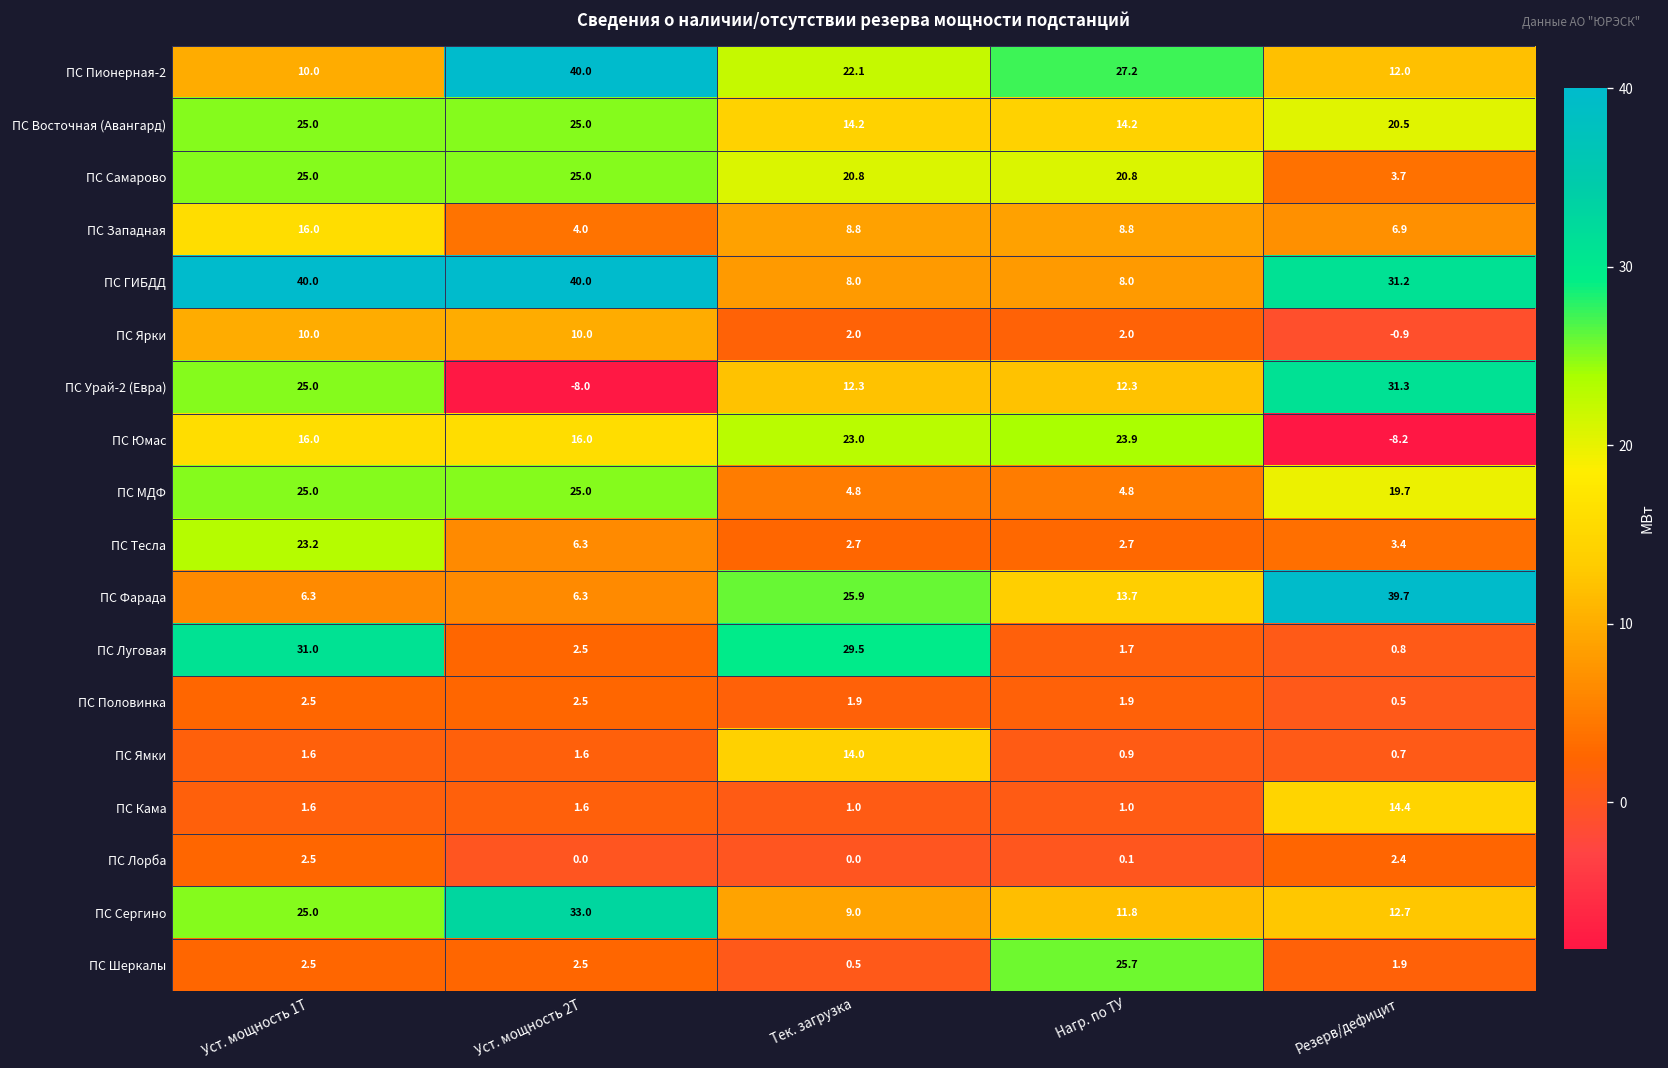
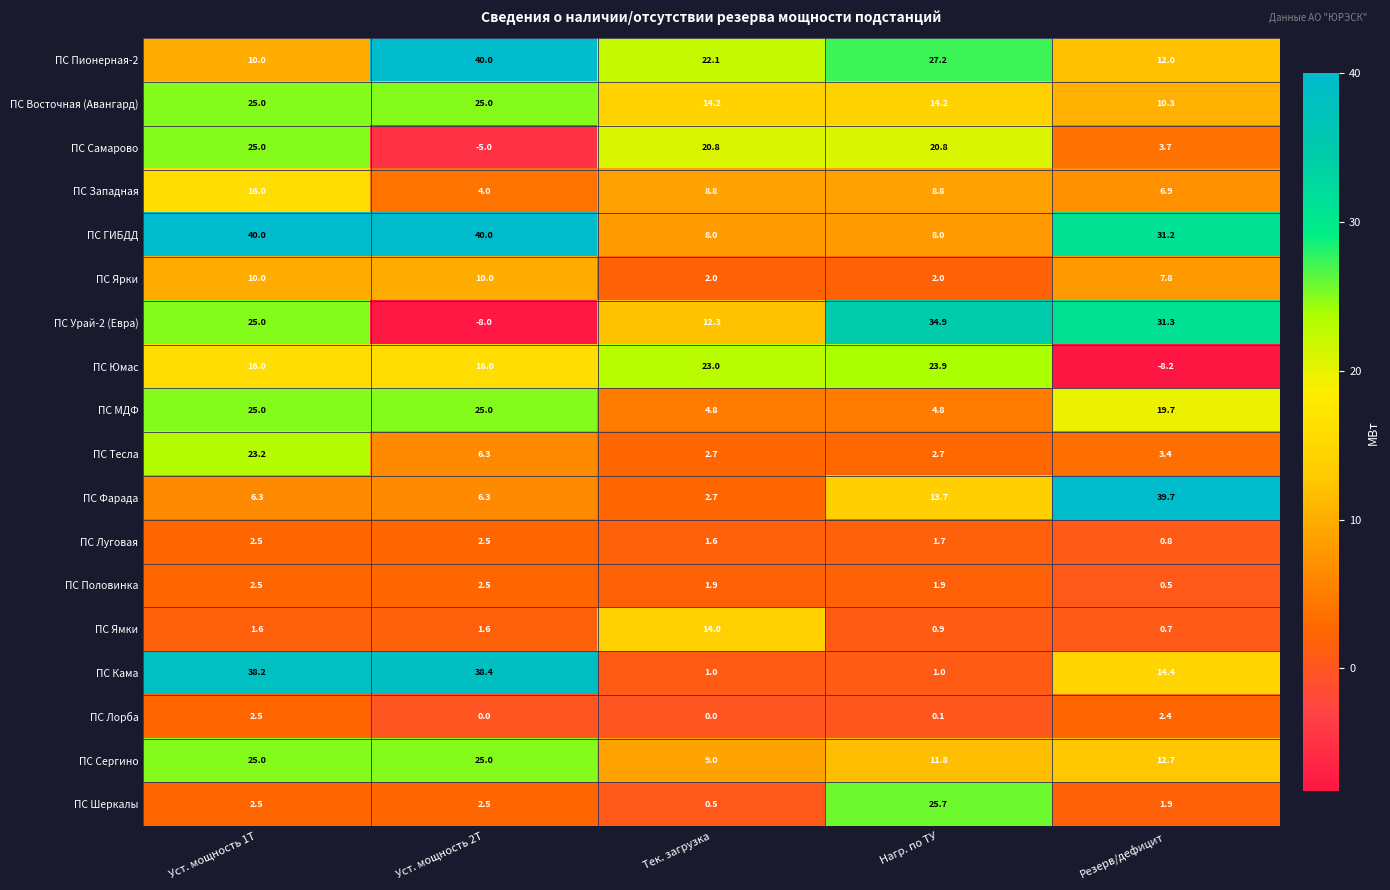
  {
    "ПС Пионерная-2": {
      "Уст. мощность 1Т": 10.0,
      "Уст. мощность 2Т": 40.0,
      "Тек. загрузка": 22.1,
      "Нагр. по ТУ": 27.2,
      "Резерв/дефицит": 12.0
    },
    "ПС Восточная (Авангард)": {
      "Уст. мощность 1Т": 25.0,
      "Уст. мощность 2Т": 25.0,
      "Тек. загрузка": 14.2,
      "Нагр. по ТУ": 14.2,
-     "Резерв/дефицит": 20.5
+     "Резерв/дефицит": 10.3
    },
    "ПС Самарово": {
      "Уст. мощность 1Т": 25.0,
-     "Уст. мощность 2Т": 25.0,
+     "Уст. мощность 2Т": -5.0,
      "Тек. загрузка": 20.8,
      "Нагр. по ТУ": 20.8,
      "Резерв/дефицит": 3.7
    },
    "ПС Западная": {
      "Уст. мощность 1Т": 16.0,
      "Уст. мощность 2Т": 4.0,
      "Тек. загрузка": 8.8,
      "Нагр. по ТУ": 8.8,
      "Резерв/дефицит": 6.9
    },
    "ПС ГИБДД": {
      "Уст. мощность 1Т": 40.0,
      "Уст. мощность 2Т": 40.0,
      "Тек. загрузка": 8.0,
      "Нагр. по ТУ": 8.0,
      "Резерв/дефицит": 31.2
    },
    "ПС Ярки": {
      "Уст. мощность 1Т": 10.0,
      "Уст. мощность 2Т": 10.0,
      "Тек. загрузка": 2.0,
      "Нагр. по ТУ": 2.0,
-     "Резерв/дефицит": -0.9
+     "Резерв/дефицит": 7.8
    },
    "ПС Урай-2 (Евра)": {
      "Уст. мощность 1Т": 25.0,
      "Уст. мощность 2Т": -8.0,
      "Тек. загрузка": 12.3,
-     "Нагр. по ТУ": 12.3,
+     "Нагр. по ТУ": 34.9,
      "Резерв/дефицит": 31.3
    },
    "ПС Юмас": {
      "Уст. мощность 1Т": 16.0,
      "Уст. мощность 2Т": 16.0,
      "Тек. загрузка": 23.0,
      "Нагр. по ТУ": 23.9,
      "Резерв/дефицит": -8.2
    },
    "ПС МДФ": {
      "Уст. мощность 1Т": 25.0,
      "Уст. мощность 2Т": 25.0,
      "Тек. загрузка": 4.8,
      "Нагр. по ТУ": 4.8,
      "Резерв/дефицит": 19.7
    },
    "ПС Тесла": {
      "Уст. мощность 1Т": 23.2,
      "Уст. мощность 2Т": 6.3,
      "Тек. загрузка": 2.7,
      "Нагр. по ТУ": 2.7,
      "Резерв/дефицит": 3.4
    },
    "ПС Фарада": {
      "Уст. мощность 1Т": 6.3,
      "Уст. мощность 2Т": 6.3,
-     "Тек. загрузка": 25.9,
+     "Тек. загрузка": 2.7,
      "Нагр. по ТУ": 13.7,
      "Резерв/дефицит": 39.7
    },
    "ПС Луговая": {
-     "Уст. мощность 1Т": 31.0,
+     "Уст. мощность 1Т": 2.5,
      "Уст. мощность 2Т": 2.5,
-     "Тек. загрузка": 29.5,
+     "Тек. загрузка": 1.6,
      "Нагр. по ТУ": 1.7,
      "Резерв/дефицит": 0.8
    },
    "ПС Половинка": {
      "Уст. мощность 1Т": 2.5,
      "Уст. мощность 2Т": 2.5,
      "Тек. загрузка": 1.9,
      "Нагр. по ТУ": 1.9,
      "Резерв/дефицит": 0.5
    },
    "ПС Ямки": {
      "Уст. мощность 1Т": 1.6,
      "Уст. мощность 2Т": 1.6,
      "Тек. загрузка": 14.0,
      "Нагр. по ТУ": 0.9,
      "Резерв/дефицит": 0.7
    },
    "ПС Кама": {
-     "Уст. мощность 1Т": 1.6,
-     "Уст. мощность 2Т": 1.6,
+     "Уст. мощность 1Т": 38.2,
+     "Уст. мощность 2Т": 38.4,
      "Тек. загрузка": 1.0,
      "Нагр. по ТУ": 1.0,
      "Резерв/дефицит": 14.4
    },
    "ПС Лорба": {
      "Уст. мощность 1Т": 2.5,
      "Уст. мощность 2Т": 0.0,
      "Тек. загрузка": 0.0,
      "Нагр. по ТУ": 0.1,
      "Резерв/дефицит": 2.4
    },
    "ПС Сергино": {
      "Уст. мощность 1Т": 25.0,
-     "Уст. мощность 2Т": 33.0,
+     "Уст. мощность 2Т": 25.0,
      "Тек. загрузка": 9.0,
      "Нагр. по ТУ": 11.8,
      "Резерв/дефицит": 12.7
    },
    "ПС Шеркалы": {
      "Уст. мощность 1Т": 2.5,
      "Уст. мощность 2Т": 2.5,
      "Тек. загрузка": 0.5,
      "Нагр. по ТУ": 25.7,
      "Резерв/дефицит": 1.9
    }
  }
